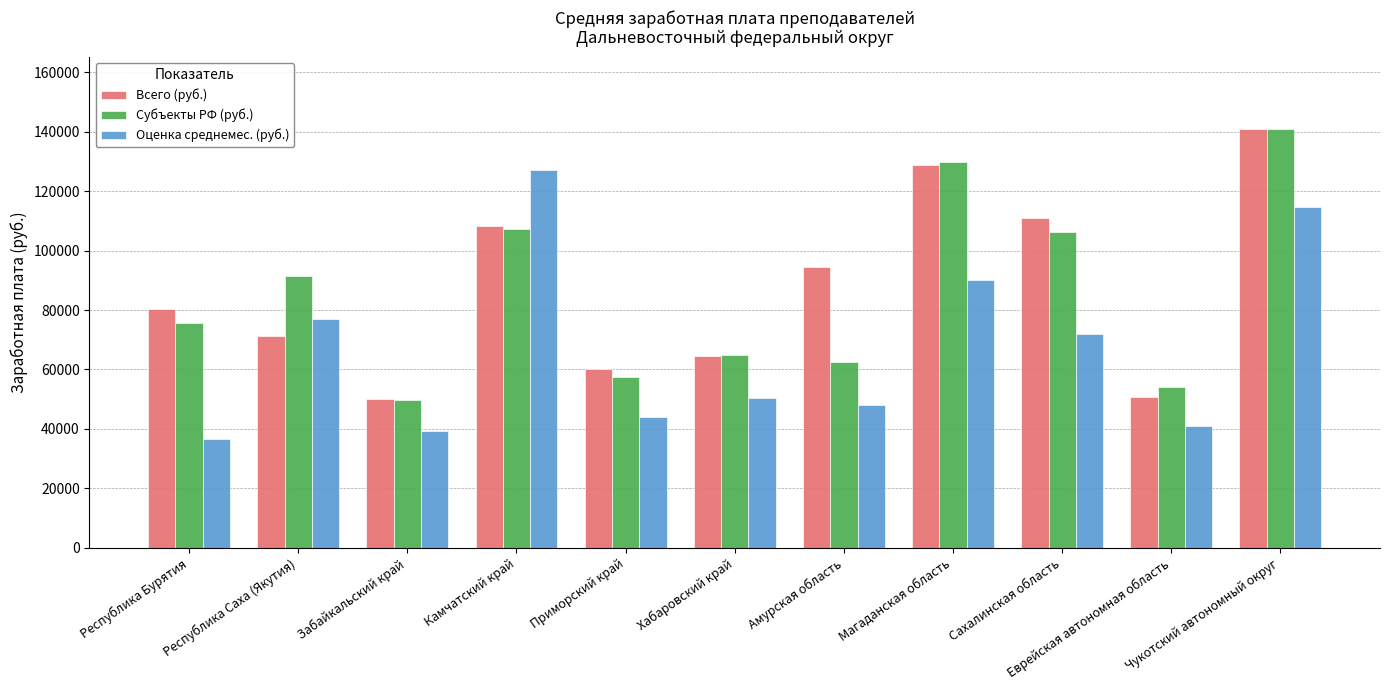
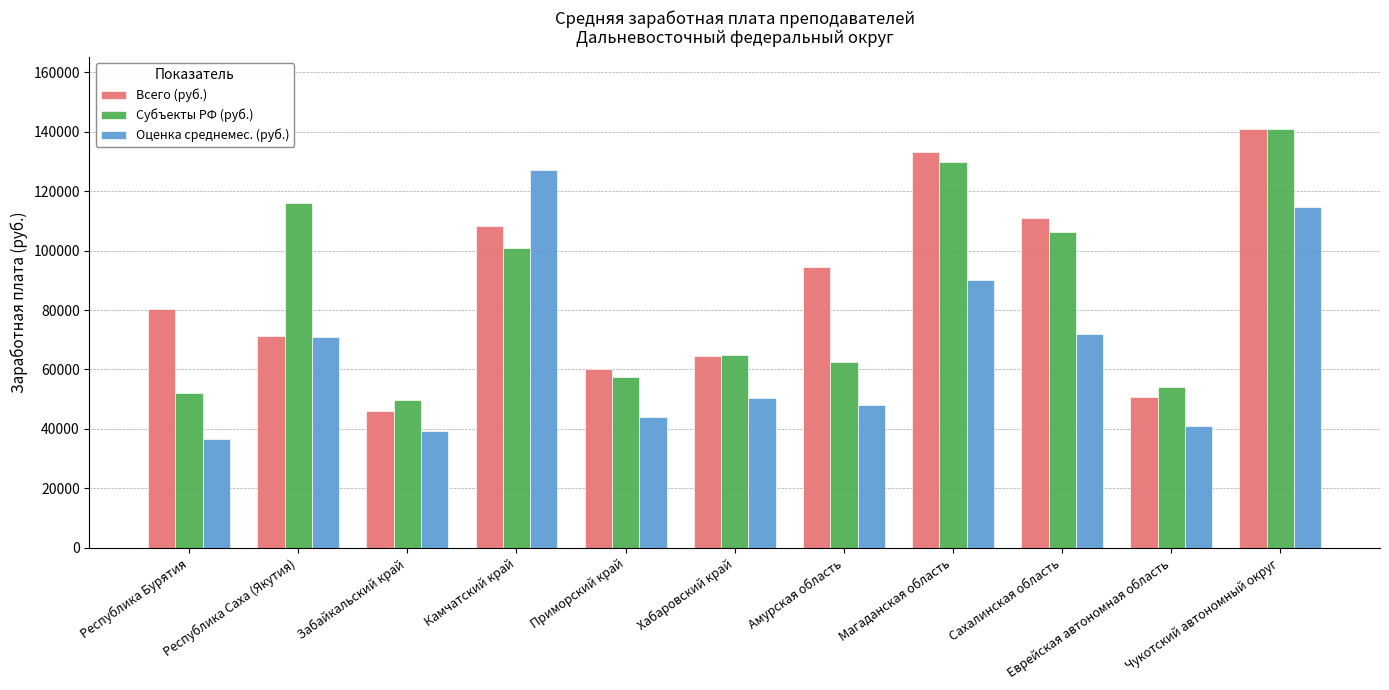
  {
    "Всего (руб.)": {
      "Республика Бурятия": 80000,
      "Республика Саха (Якутия)": 71000,
-     "Забайкальский край": 50000,
+     "Забайкальский край": 46000,
      "Камчатский край": 108000,
      "Приморский край": 60000,
      "Хабаровский край": 65000,
      "Амурская область": 94000,
-     "Магаданская область": 129000,
+     "Магаданская область": 133000,
      "Сахалинская область": 111000,
      "Еврейская автономная область": 51000,
      "Чукотский автономный округ": 141000
    },
    "Субъекты РФ (руб.)": {
-     "Республика Бурятия": 76000,
-     "Республика Саха (Якутия)": 92000,
+     "Республика Бурятия": 52000,
+     "Республика Саха (Якутия)": 116000,
      "Забайкальский край": 50000,
-     "Камчатский край": 107000,
+     "Камчатский край": 101000,
      "Приморский край": 57000,
      "Хабаровский край": 65000,
      "Амурская область": 63000,
      "Магаданская область": 130000,
      "Сахалинская область": 106000,
      "Еврейская автономная область": 54000,
      "Чукотский автономный округ": 141000
    },
    "Оценка среднемес. (руб.)": {
      "Республика Бурятия": 37000,
-     "Республика Саха (Якутия)": 77000,
+     "Республика Саха (Якутия)": 71000,
      "Забайкальский край": 39000,
      "Камчатский край": 127000,
      "Приморский край": 44000,
      "Хабаровский край": 50000,
      "Амурская область": 48000,
      "Магаданская область": 90000,
      "Сахалинская область": 72000,
      "Еврейская автономная область": 41000,
      "Чукотский автономный округ": 115000
    }
  }
